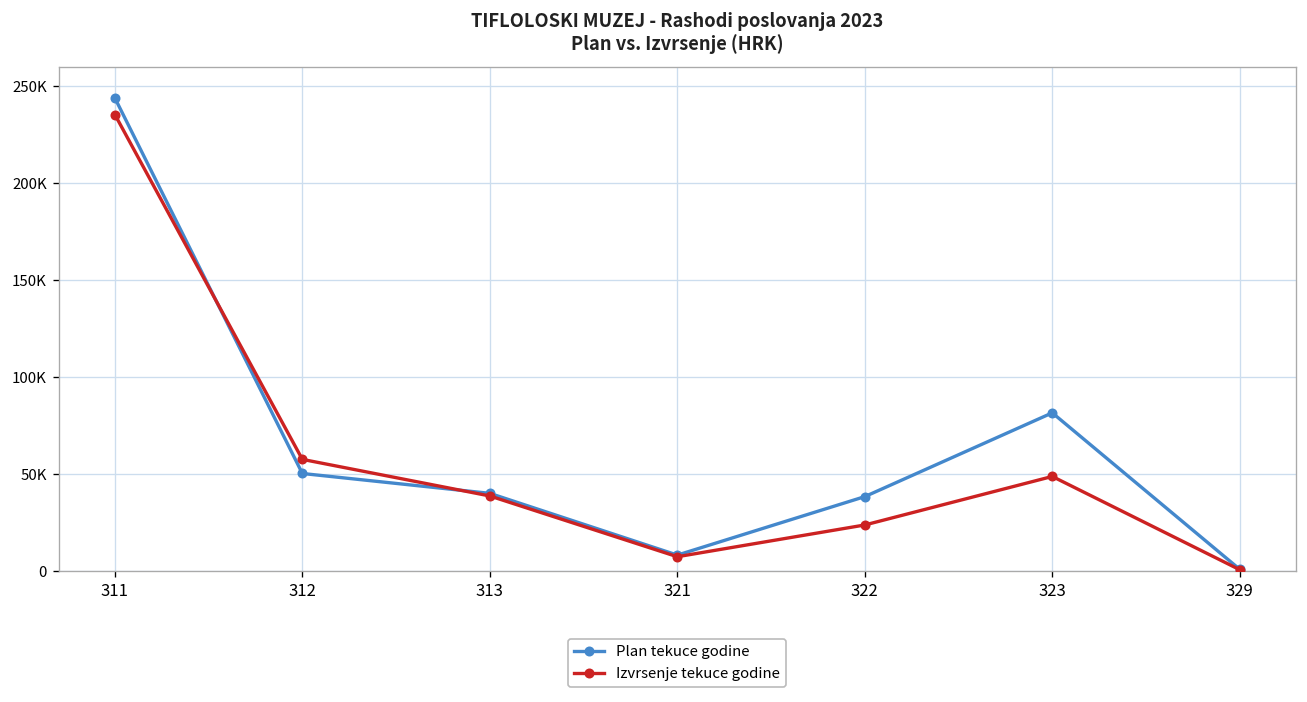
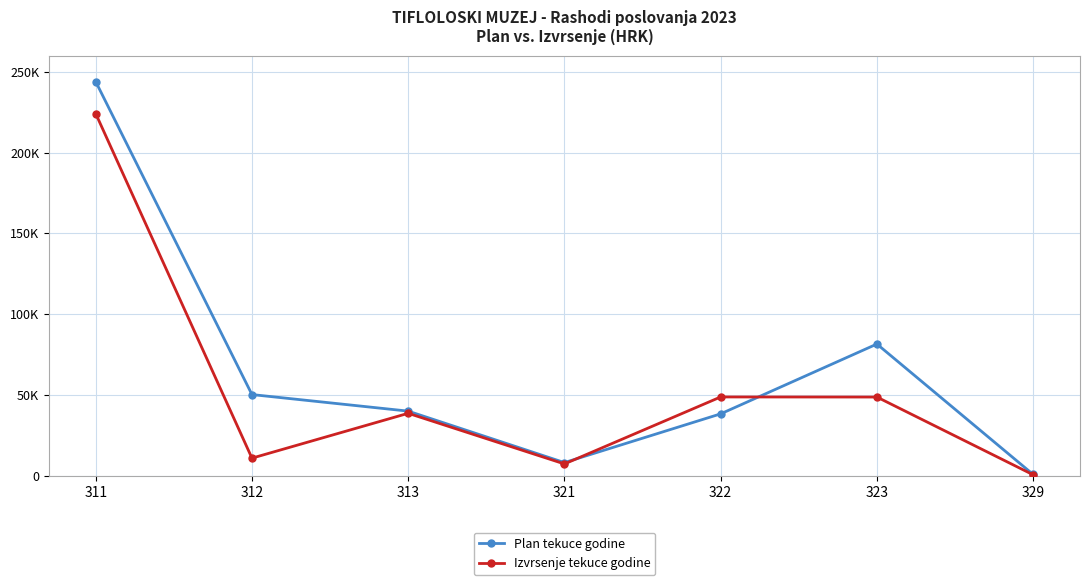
  {
    "Plan tekuce godine": {
      "311": 244000,
      "312": 50000,
      "322": 38000,
      "323": 82000
    },
    "Izvrsenje tekuce godine": {
-     "311": 235000,
-     "312": 58000,
-     "322": 24000,
+     "311": 224000,
+     "312": 11000,
+     "322": 49000,
      "323": 49000
    }
  }
